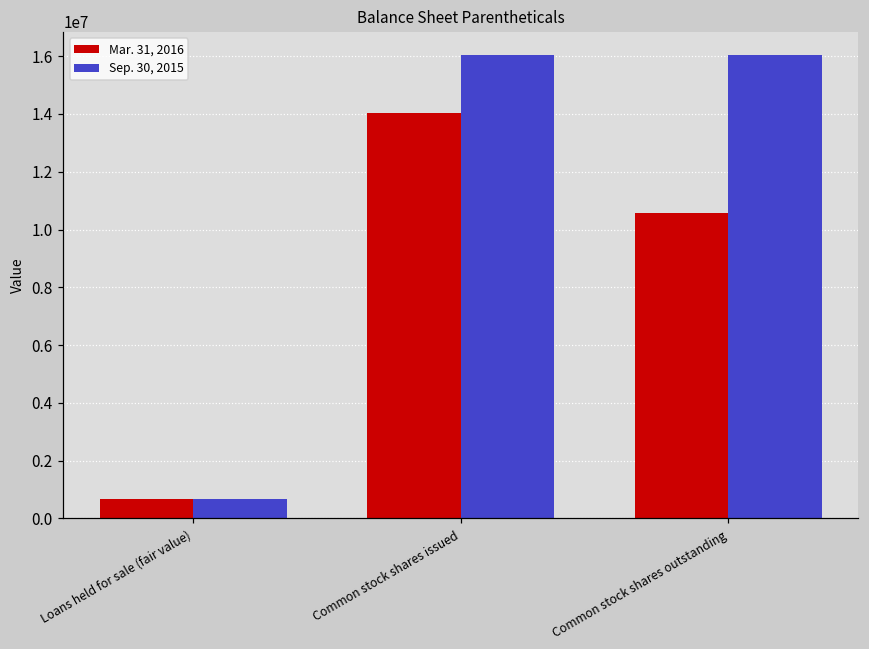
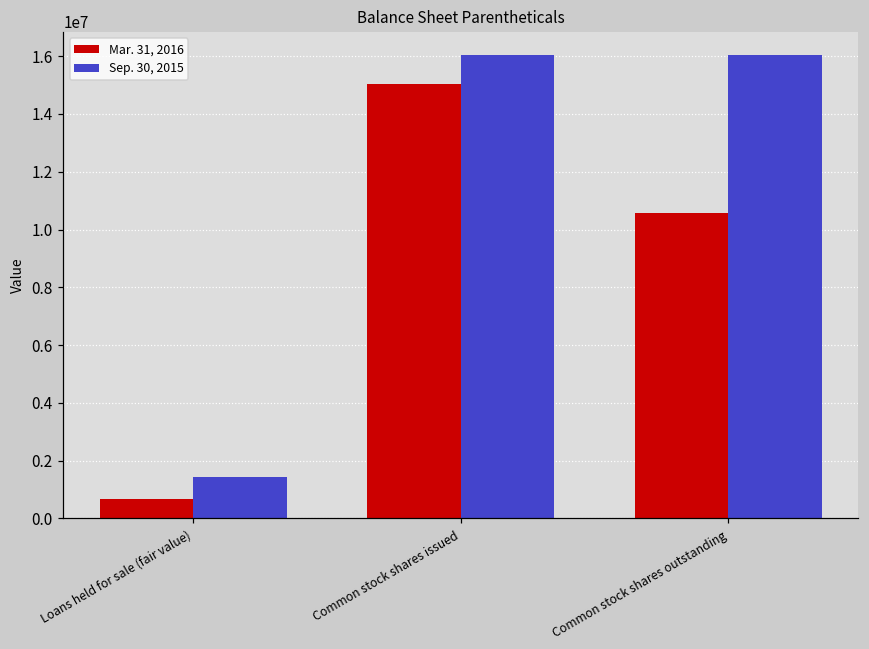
  {
    "Mar. 31, 2016": {
      "Loans held for sale (fair value)": 700000,
-     "Common stock shares issued": 14000000,
+     "Common stock shares issued": 15000000,
      "Common stock shares outstanding": 10600000
    },
    "Sep. 30, 2015": {
-     "Loans held for sale (fair value)": 700000,
+     "Loans held for sale (fair value)": 1400000,
      "Common stock shares issued": 16000000,
      "Common stock shares outstanding": 16000000
    }
  }
